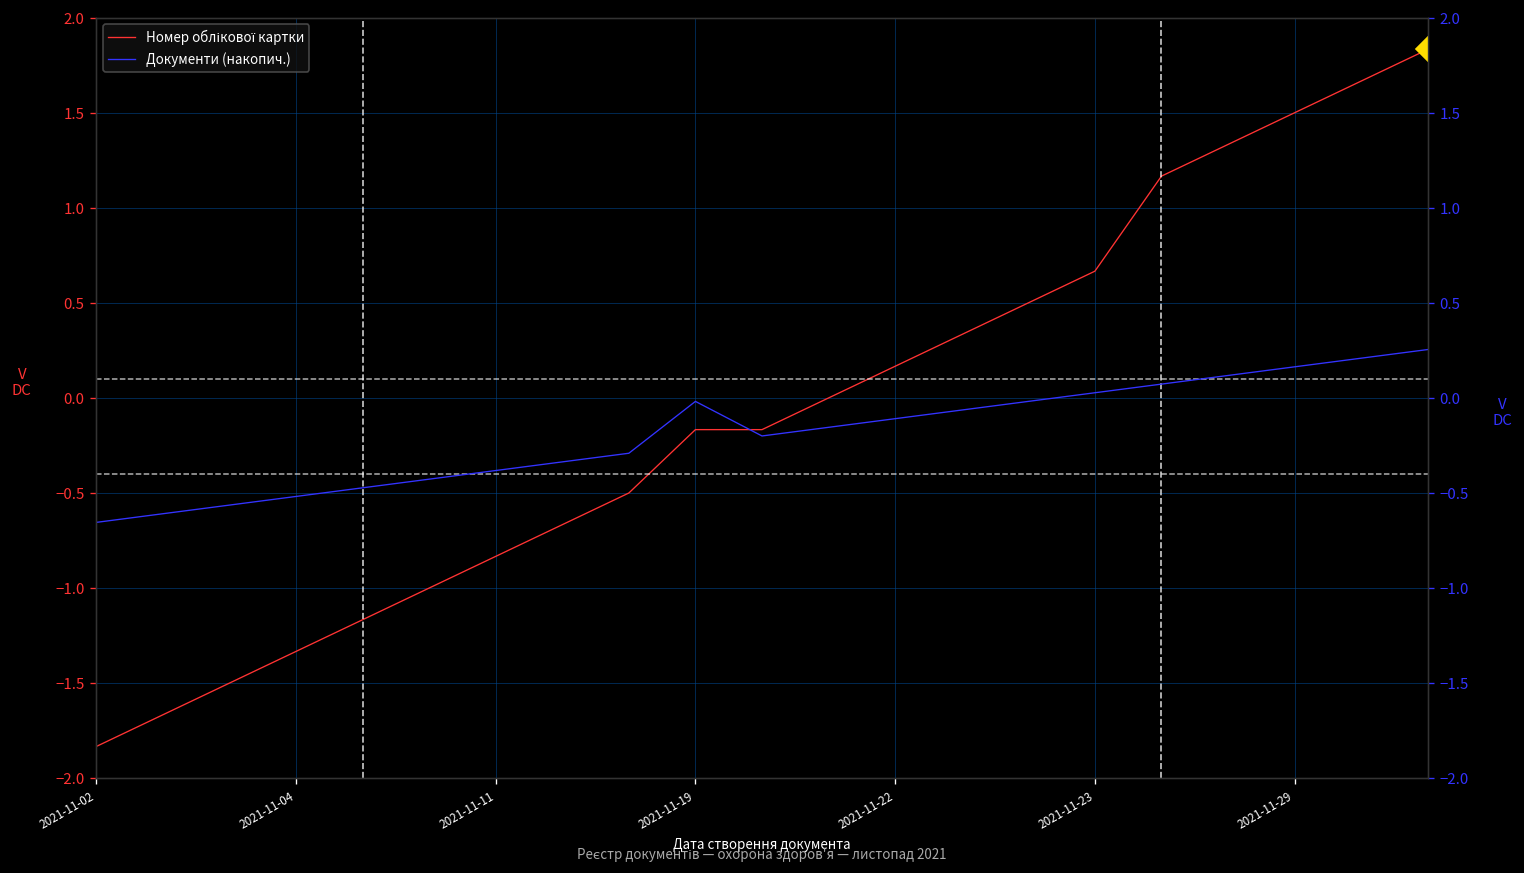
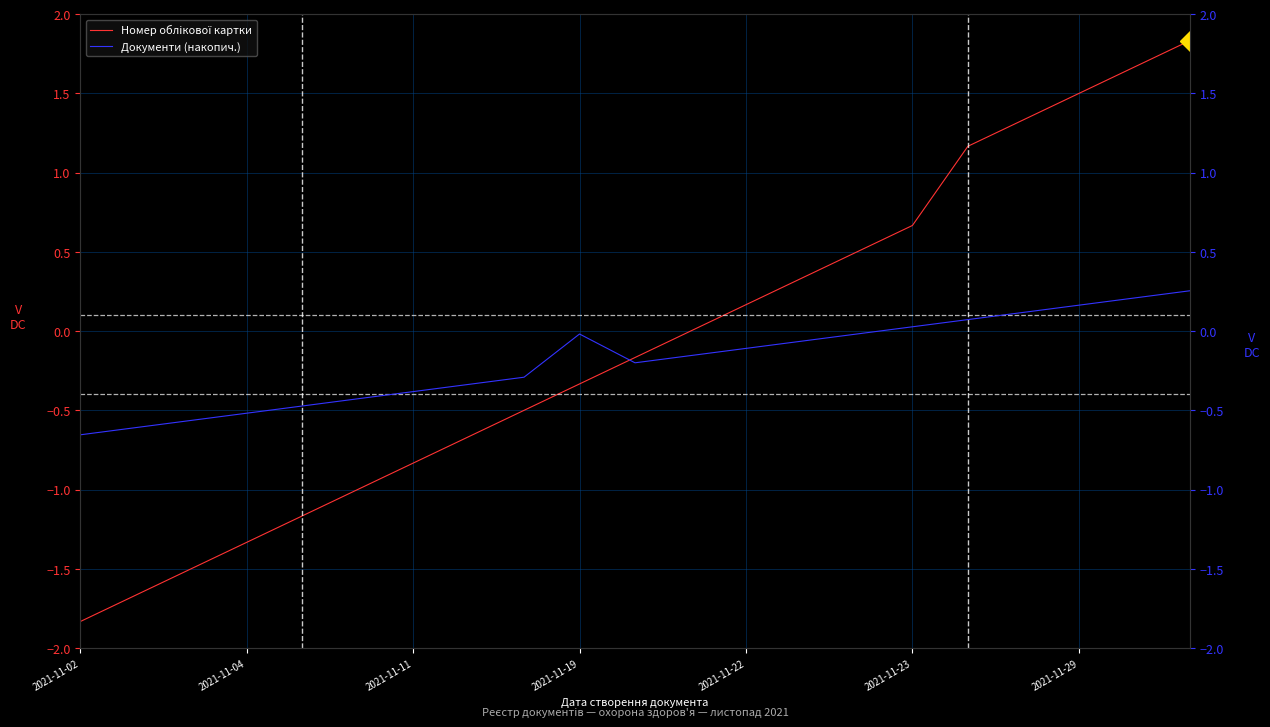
  {
    "Номер облікової картки": {
      "2021-11-02": -1.83,
-     "2021-11-19": -0.17
+     "2021-11-19": -0.33
    },
    "Документи (накопич.)": {
      "2021-11-02": -0.65,
      "2021-11-19": -0.02
    }
  }
